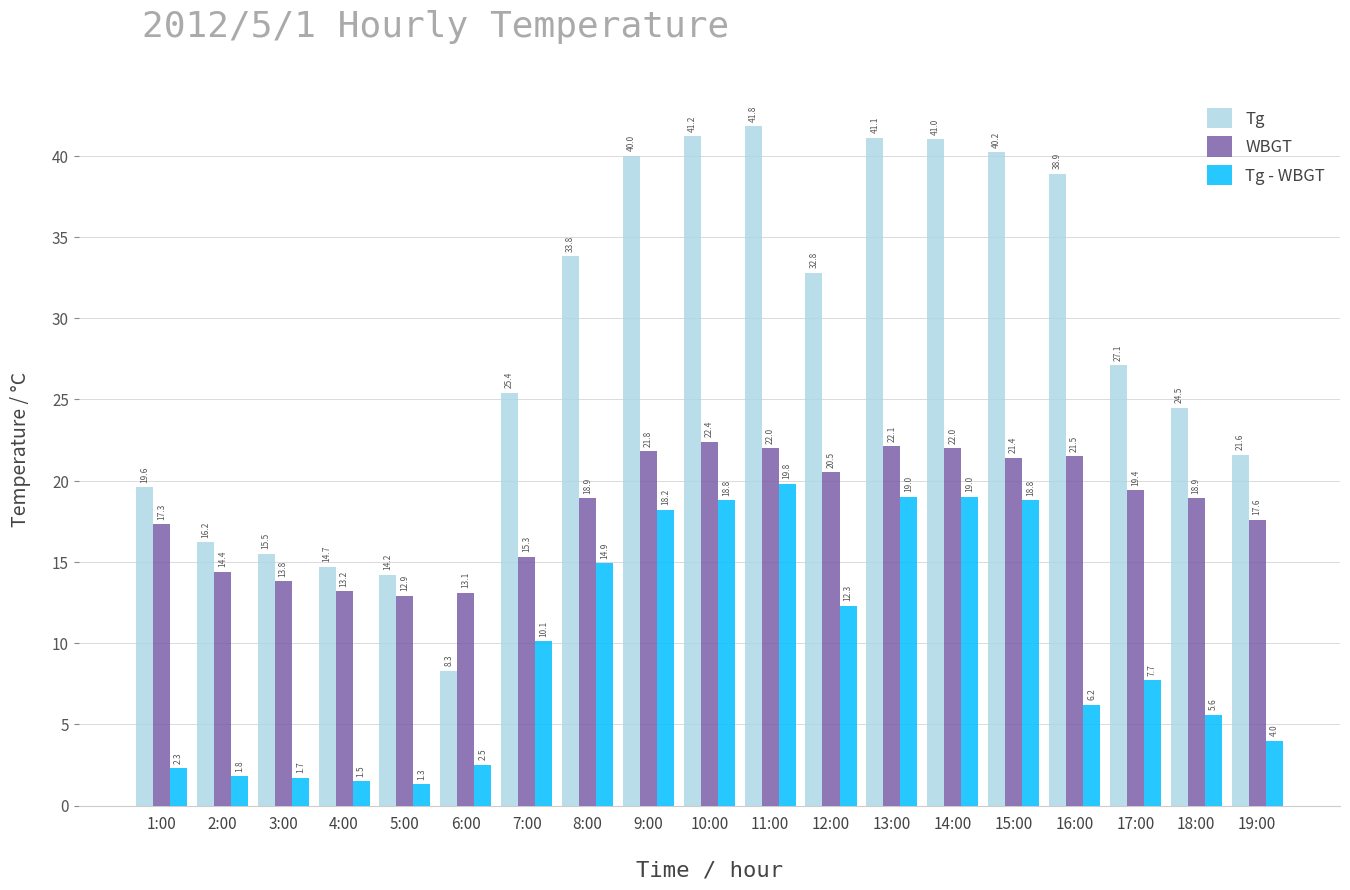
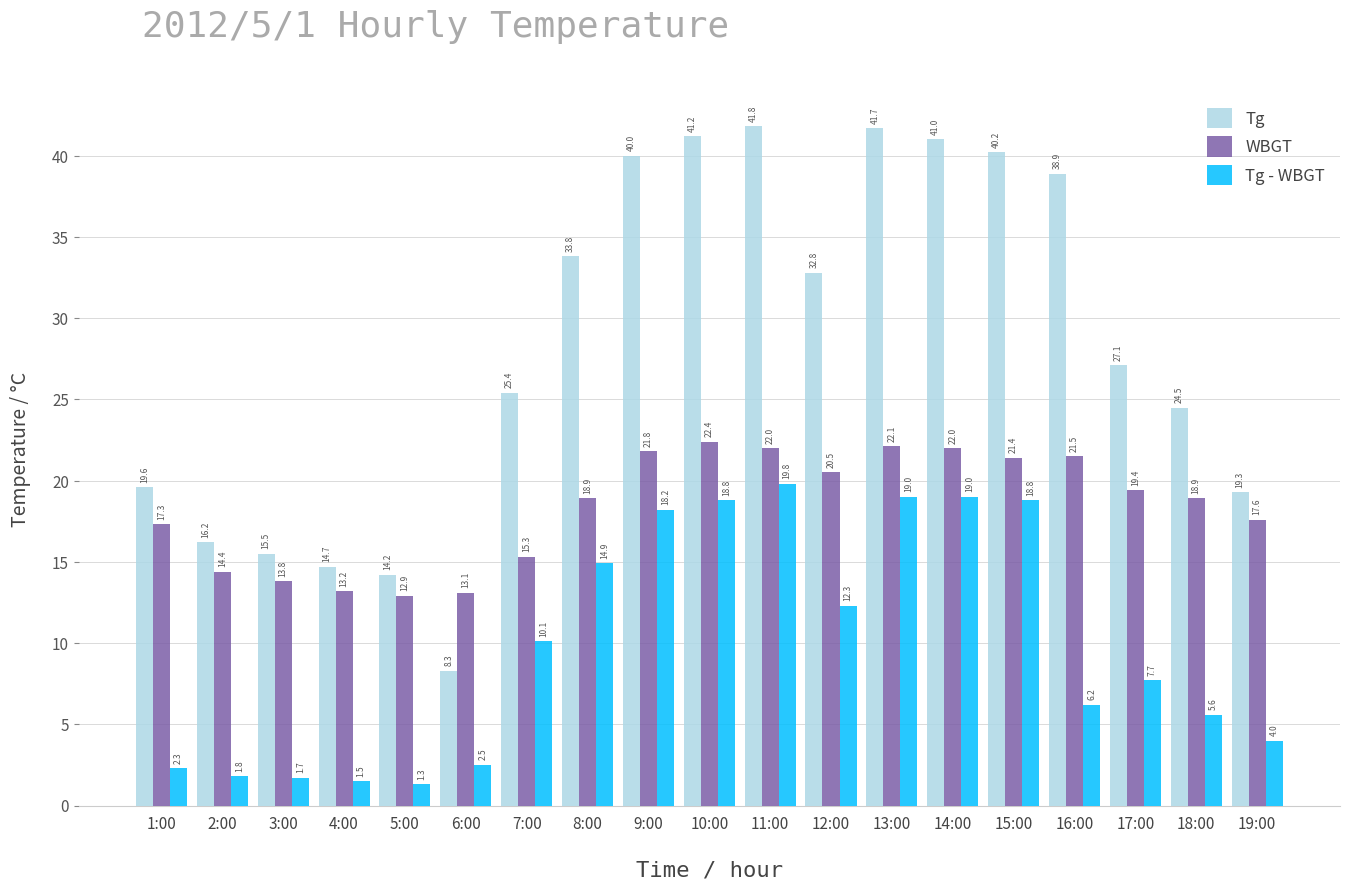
  {
    "Tg": {
      "1:00": 19.6,
      "2:00": 16.2,
      "3:00": 15.5,
      "4:00": 14.7,
      "5:00": 14.2,
      "6:00": 8.3,
      "7:00": 25.4,
      "8:00": 33.8,
      "9:00": 40.0,
      "10:00": 41.2,
      "11:00": 41.8,
      "12:00": 32.8,
-     "13:00": 41.1,
+     "13:00": 41.7,
      "14:00": 41.0,
      "15:00": 40.2,
      "16:00": 38.9,
      "17:00": 27.1,
      "18:00": 24.5,
-     "19:00": 21.6
+     "19:00": 19.3
    },
    "WBGT": {
      "1:00": 17.3,
      "2:00": 14.4,
      "3:00": 13.8,
      "4:00": 13.2,
      "5:00": 12.9,
      "6:00": 13.1,
      "7:00": 15.3,
      "8:00": 18.9,
      "9:00": 21.8,
      "10:00": 22.4,
      "11:00": 22.0,
      "12:00": 20.5,
      "13:00": 22.1,
      "14:00": 22.0,
      "15:00": 21.4,
      "16:00": 21.5,
      "17:00": 19.4,
      "18:00": 18.9,
      "19:00": 17.6
    },
    "Tg - WBGT": {
      "1:00": 2.3,
      "2:00": 1.8,
      "3:00": 1.7,
      "4:00": 1.5,
      "5:00": 1.3,
      "6:00": 2.5,
      "7:00": 10.1,
      "8:00": 14.9,
      "9:00": 18.2,
      "10:00": 18.8,
      "11:00": 19.8,
      "12:00": 12.3,
      "13:00": 19.0,
      "14:00": 19.0,
      "15:00": 18.8,
      "16:00": 6.2,
      "17:00": 7.7,
      "18:00": 5.6,
      "19:00": 4.0
    }
  }
